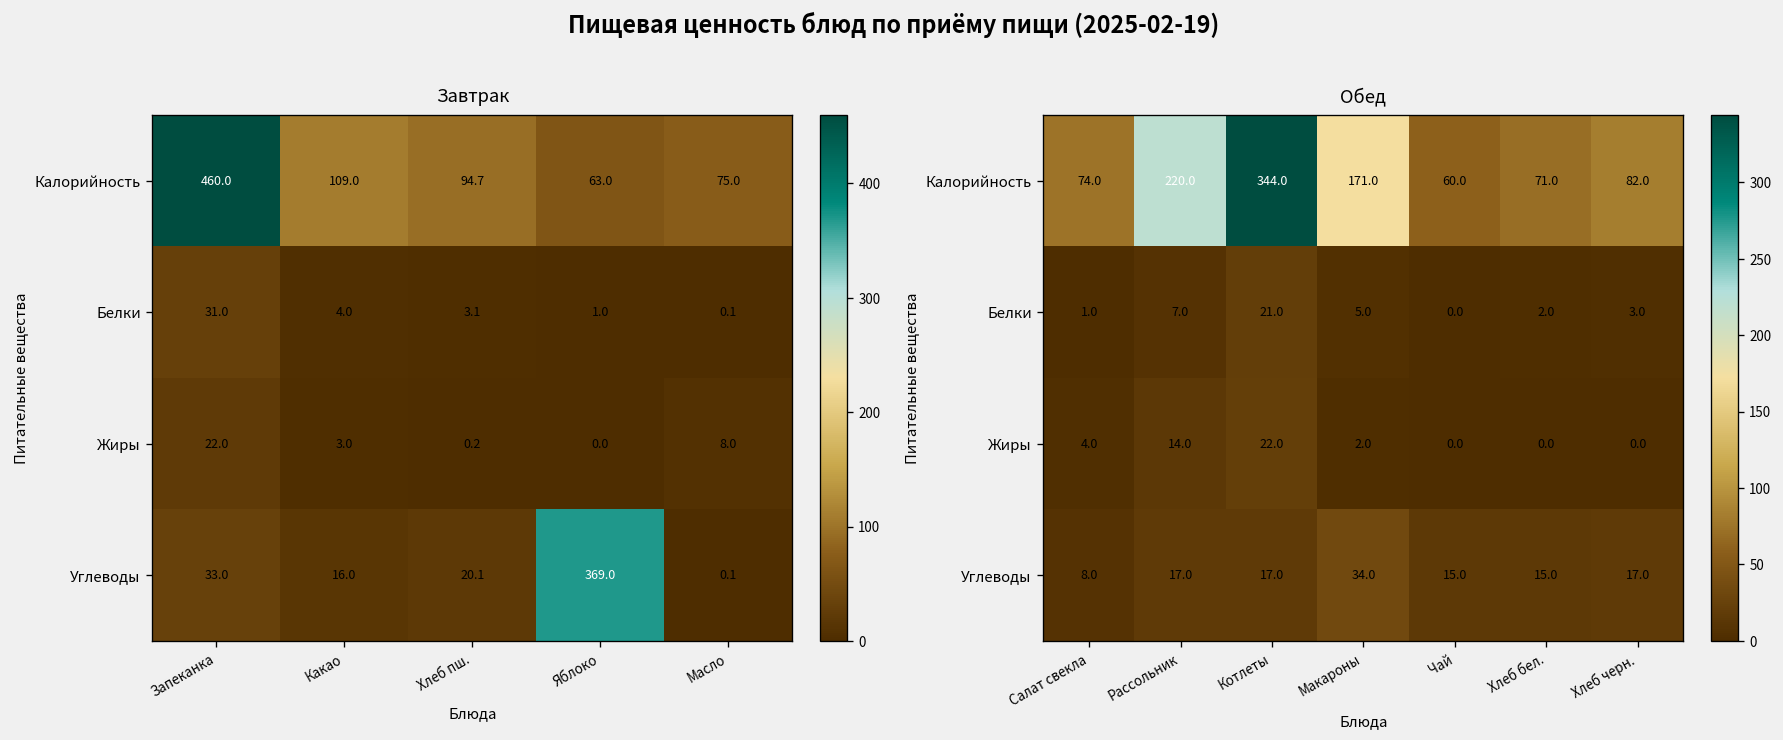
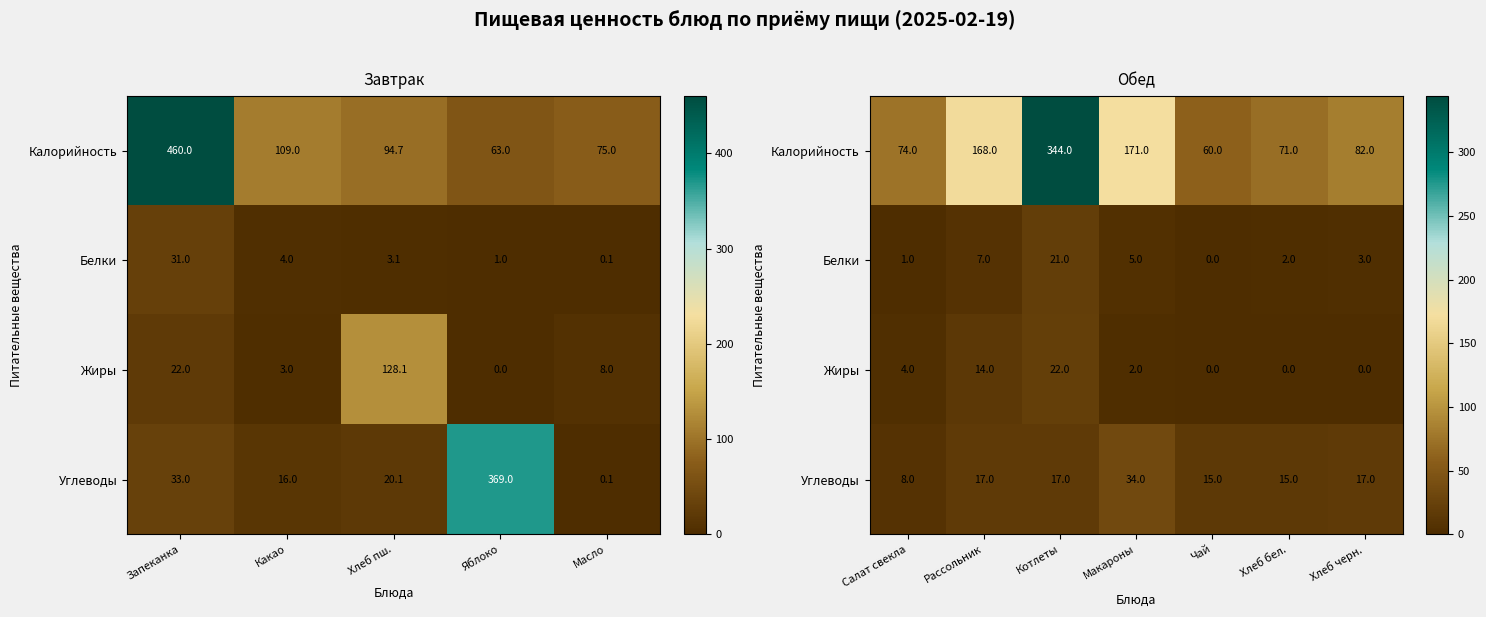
  {
    "Завтрак": {
      "Калорийность": {
        "Запеканка": 460.0,
        "Какао": 109.0,
        "Хлеб пш.": 94.7,
        "Яблоко": 63.0,
        "Масло": 75.0
      },
      "Белки": {
        "Запеканка": 31.0,
        "Какао": 4.0,
        "Хлеб пш.": 3.1,
        "Яблоко": 1.0,
        "Масло": 0.1
      },
      "Жиры": {
        "Запеканка": 22.0,
        "Какао": 3.0,
-       "Хлеб пш.": 0.2,
+       "Хлеб пш.": 128.1,
        "Яблоко": 0.0,
        "Масло": 8.0
      },
      "Углеводы": {
        "Запеканка": 33.0,
        "Какао": 16.0,
        "Хлеб пш.": 20.1,
        "Яблоко": 369.0,
        "Масло": 0.1
      }
    },
    "Обед": {
      "Калорийность": {
        "Салат свекла": 74.0,
-       "Рассольник": 220.0,
+       "Рассольник": 168.0,
        "Котлеты": 344.0,
        "Макароны": 171.0,
        "Чай": 60.0,
        "Хлеб бел.": 71.0,
        "Хлеб черн.": 82.0
      },
      "Белки": {
        "Салат свекла": 1.0,
        "Рассольник": 7.0,
        "Котлеты": 21.0,
        "Макароны": 5.0,
        "Чай": 0.0,
        "Хлеб бел.": 2.0,
        "Хлеб черн.": 3.0
      },
      "Жиры": {
        "Салат свекла": 4.0,
        "Рассольник": 14.0,
        "Котлеты": 22.0,
        "Макароны": 2.0,
        "Чай": 0.0,
        "Хлеб бел.": 0.0,
        "Хлеб черн.": 0.0
      },
      "Углеводы": {
        "Салат свекла": 8.0,
        "Рассольник": 17.0,
        "Котлеты": 17.0,
        "Макароны": 34.0,
        "Чай": 15.0,
        "Хлеб бел.": 15.0,
        "Хлеб черн.": 17.0
      }
    }
  }
